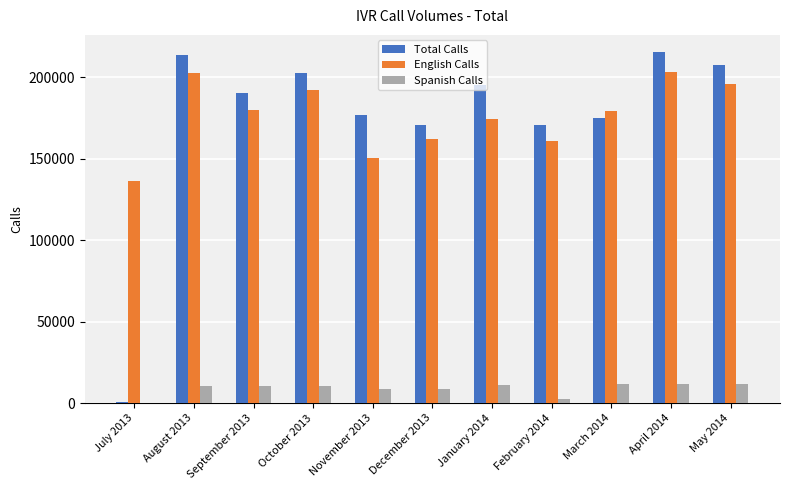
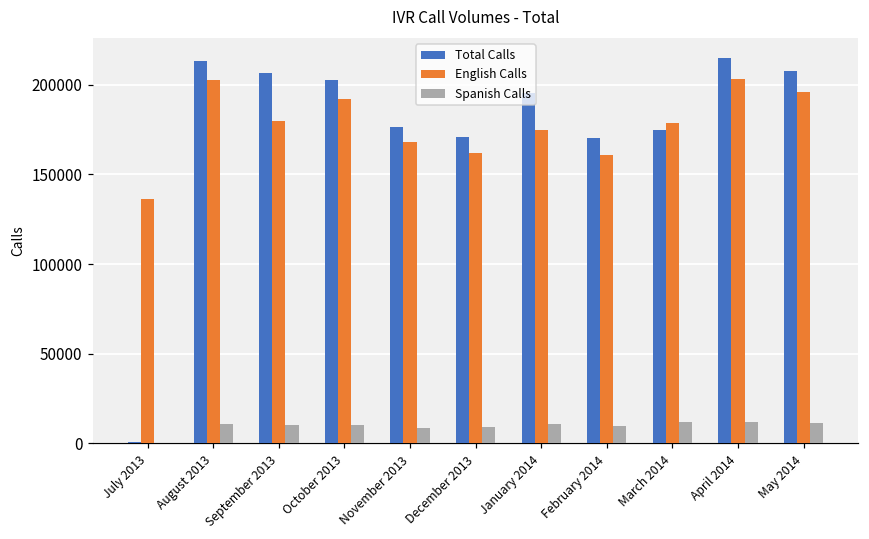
  {
    "Total Calls": {
      "August 2013": 213000,
-     "September 2013": 190000,
+     "September 2013": 207000,
      "October 2013": 203000,
      "November 2013": 177000,
      "December 2013": 171000,
      "February 2014": 171000,
      "March 2014": 175000,
      "April 2014": 215000,
      "May 2014": 208000
    },
    "English Calls": {
      "July 2013": 136000,
      "August 2013": 203000,
      "September 2013": 180000,
      "October 2013": 192000,
-     "November 2013": 150000,
+     "November 2013": 168000,
      "December 2013": 162000,
      "January 2014": 175000,
      "February 2014": 161000,
      "March 2014": 179000,
      "April 2014": 203000,
      "May 2014": 196000
    },
    "Spanish Calls": {
      "August 2013": 11000,
      "September 2013": 10000,
      "October 2013": 10000,
      "November 2013": 9000,
      "December 2013": 9000,
      "January 2014": 11000,
-     "February 2014": 3000,
+     "February 2014": 10000,
      "March 2014": 12000,
      "April 2014": 12000,
      "May 2014": 12000
    }
  }
